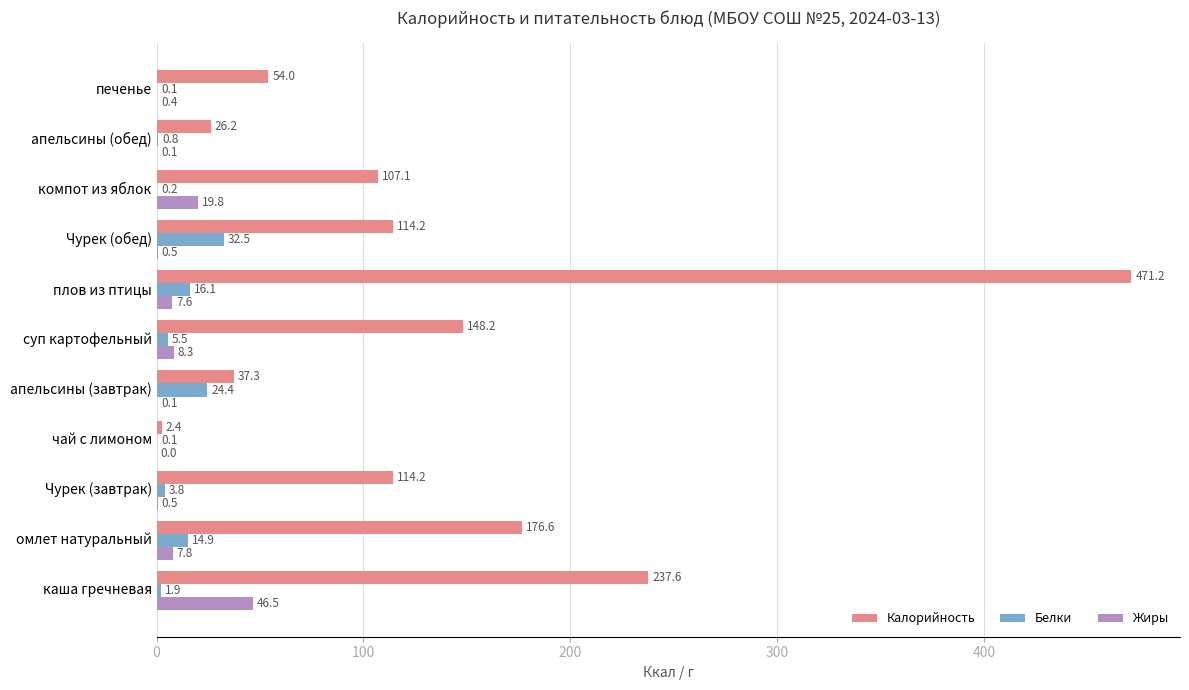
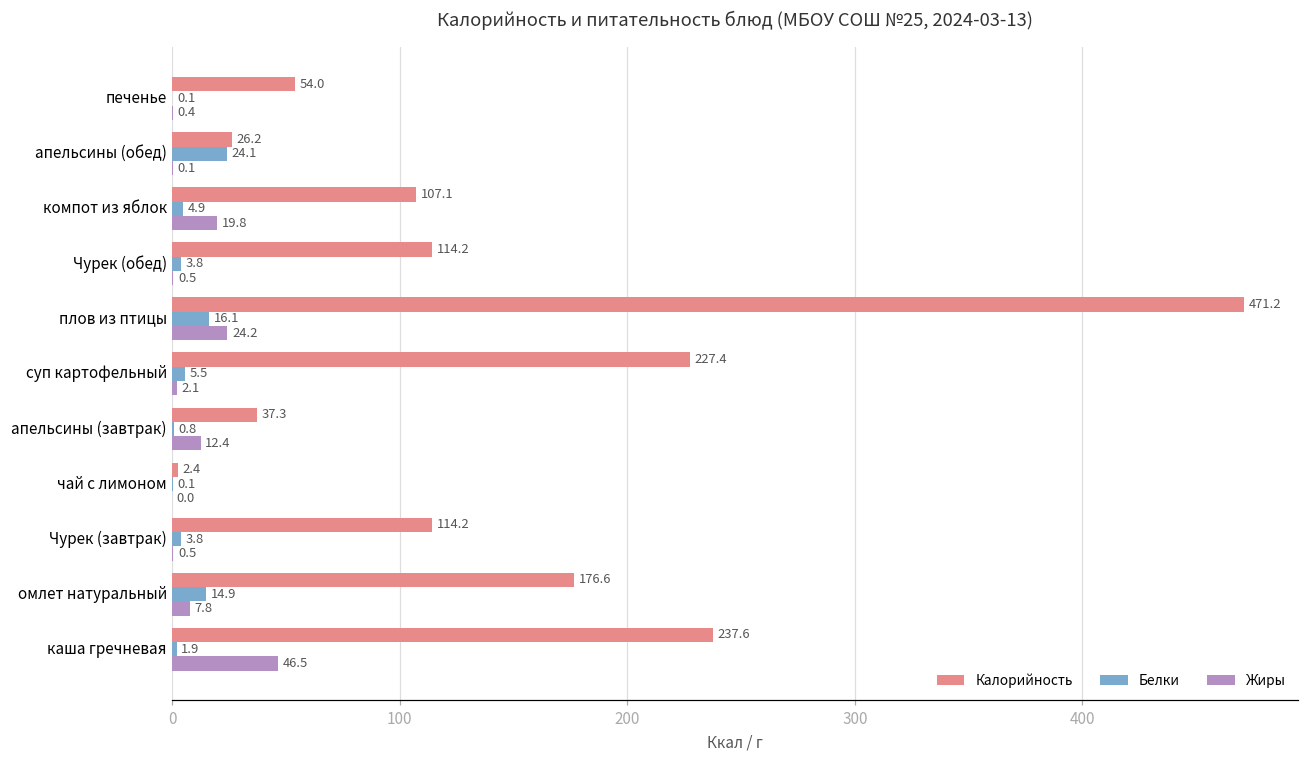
  {
    "Калорийность": {
      "печенье": 54.0,
      "апельсины (обед)": 26.2,
      "компот из яблок": 107.1,
      "Чурек (обед)": 114.2,
      "плов из птицы": 471.2,
-     "суп картофельный": 148.2,
+     "суп картофельный": 227.4,
      "апельсины (завтрак)": 37.3,
      "чай с лимоном": 2.4,
      "Чурек (завтрак)": 114.2,
      "омлет натуральный": 176.6,
      "каша гречневая": 237.6
    },
    "Белки": {
      "печенье": 0.1,
-     "апельсины (обед)": 0.8,
-     "компот из яблок": 0.2,
-     "Чурек (обед)": 32.5,
+     "апельсины (обед)": 24.1,
+     "компот из яблок": 4.9,
+     "Чурек (обед)": 3.8,
      "плов из птицы": 16.1,
      "суп картофельный": 5.5,
-     "апельсины (завтрак)": 24.4,
+     "апельсины (завтрак)": 0.8,
      "чай с лимоном": 0.1,
      "Чурек (завтрак)": 3.8,
      "омлет натуральный": 14.9,
      "каша гречневая": 1.9
    },
    "Жиры": {
      "печенье": 0.4,
      "апельсины (обед)": 0.1,
      "компот из яблок": 19.8,
      "Чурек (обед)": 0.5,
-     "плов из птицы": 7.6,
-     "суп картофельный": 8.3,
-     "апельсины (завтрак)": 0.1,
+     "плов из птицы": 24.2,
+     "суп картофельный": 2.1,
+     "апельсины (завтрак)": 12.4,
      "чай с лимоном": 0.0,
      "Чурек (завтрак)": 0.5,
      "омлет натуральный": 7.8,
      "каша гречневая": 46.5
    }
  }
